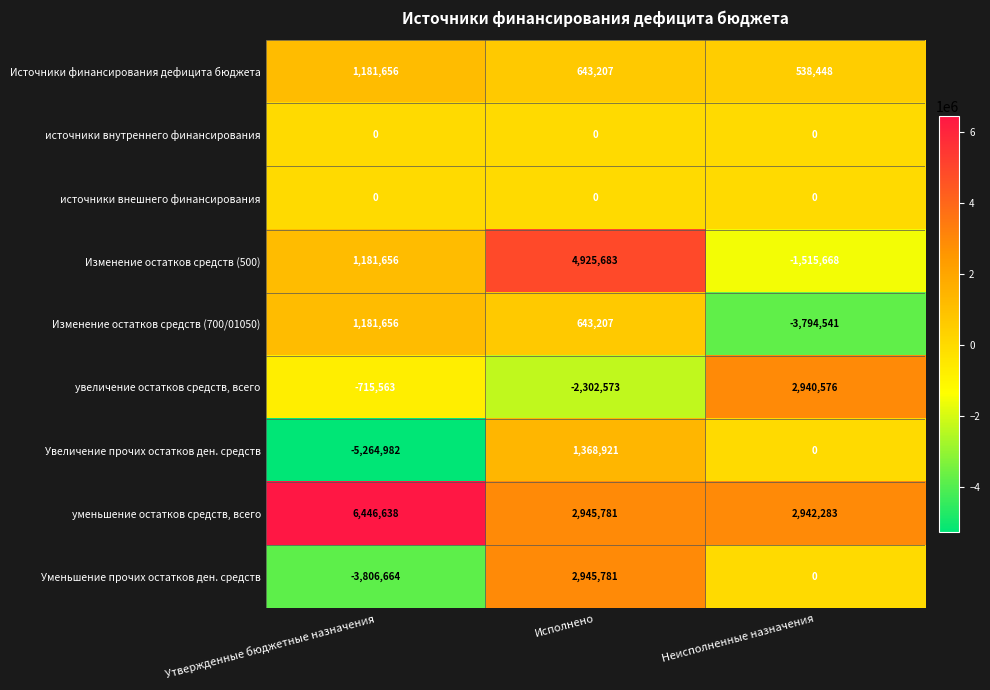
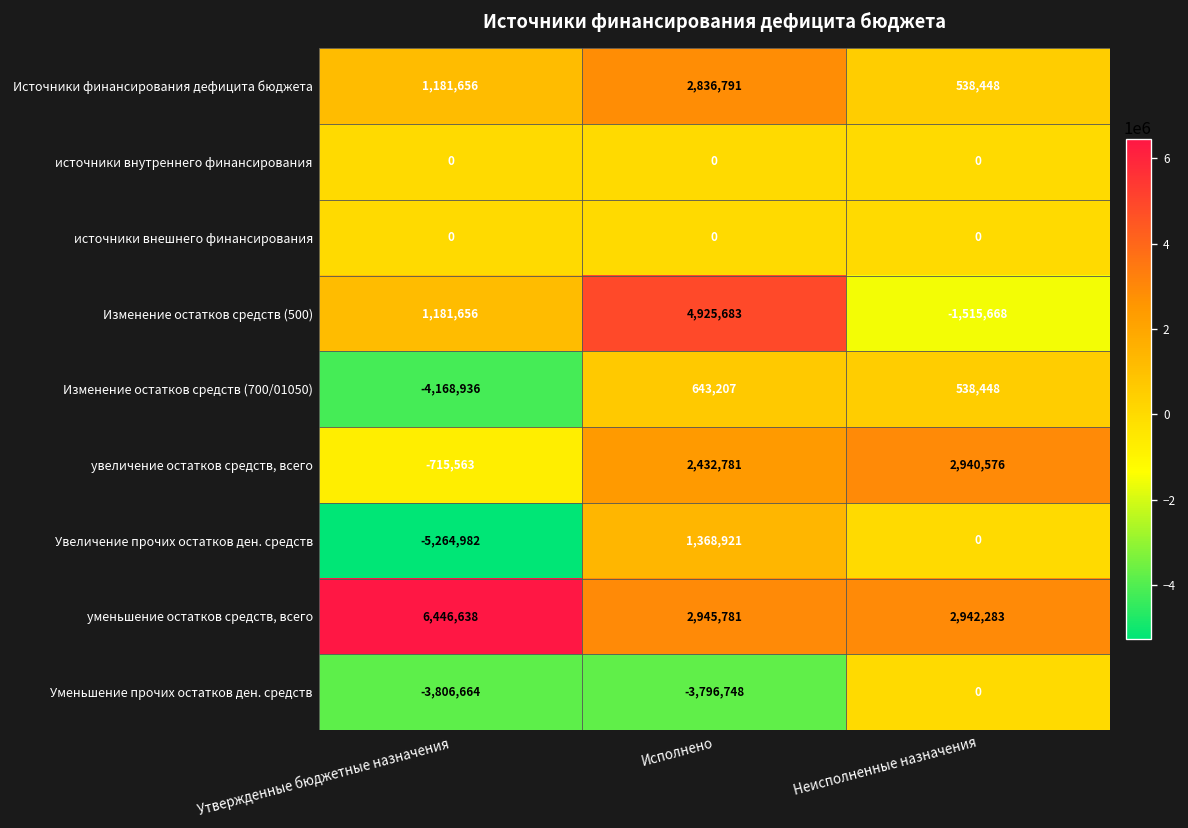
  {
    "Источники финансирования дефицита бюджета": {
      "Утвержденные бюджетные назначения": "1,181,656",
-     "Исполнено": "643,207",
+     "Исполнено": "2,836,791",
      "Неисполненные назначения": "538,448"
    },
    "источники внутреннего финансирования": {
      "Утвержденные бюджетные назначения": "0",
      "Исполнено": "0",
      "Неисполненные назначения": "0"
    },
    "источники внешнего финансирования": {
      "Утвержденные бюджетные назначения": "0",
      "Исполнено": "0",
      "Неисполненные назначения": "0"
    },
    "Изменение остатков средств (500)": {
      "Утвержденные бюджетные назначения": "1,181,656",
      "Исполнено": "4,925,683",
      "Неисполненные назначения": "-1,515,668"
    },
    "Изменение остатков средств (700/01050)": {
-     "Утвержденные бюджетные назначения": "1,181,656",
+     "Утвержденные бюджетные назначения": "-4,168,936",
      "Исполнено": "643,207",
-     "Неисполненные назначения": "-3,794,541"
+     "Неисполненные назначения": "538,448"
    },
    "увеличение остатков средств, всего": {
      "Утвержденные бюджетные назначения": "-715,563",
-     "Исполнено": "-2,302,573",
+     "Исполнено": "2,432,781",
      "Неисполненные назначения": "2,940,576"
    },
    "Увеличение прочих остатков ден. средств": {
      "Утвержденные бюджетные назначения": "-5,264,982",
      "Исполнено": "1,368,921",
      "Неисполненные назначения": "0"
    },
    "уменьшение остатков средств, всего": {
      "Утвержденные бюджетные назначения": "6,446,638",
      "Исполнено": "2,945,781",
      "Неисполненные назначения": "2,942,283"
    },
    "Уменьшение прочих остатков ден. средств": {
      "Утвержденные бюджетные назначения": "-3,806,664",
-     "Исполнено": "2,945,781",
+     "Исполнено": "-3,796,748",
      "Неисполненные назначения": "0"
    }
  }
